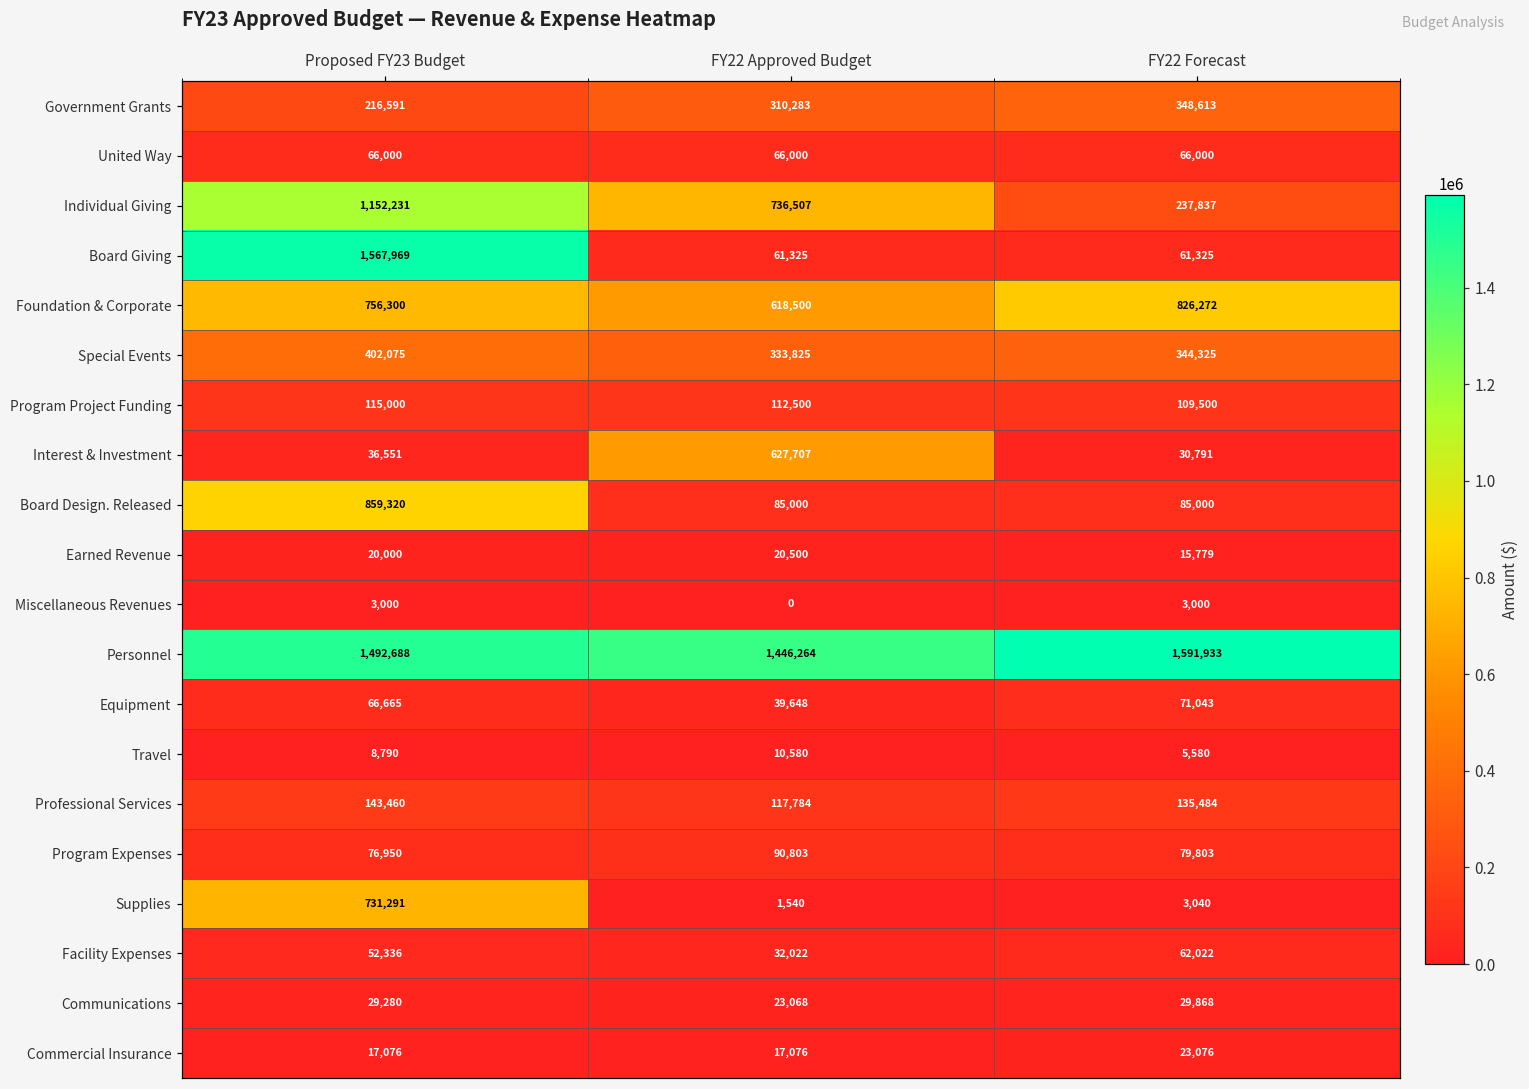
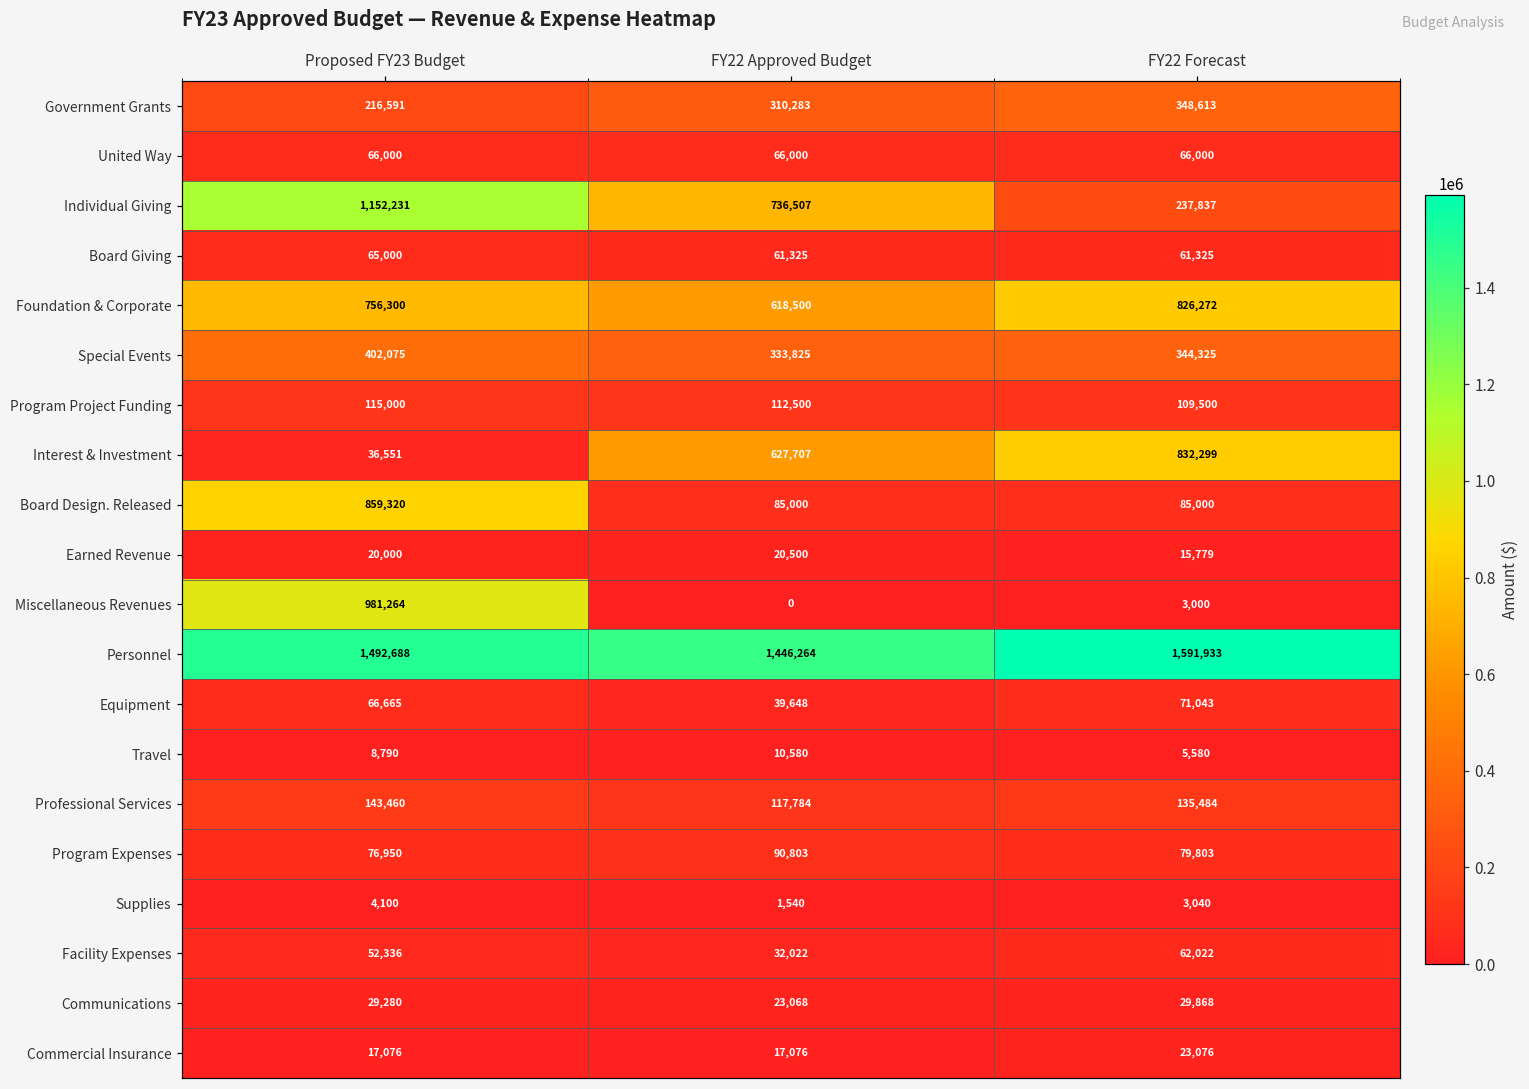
  {
    "Government Grants": {
      "Proposed FY23 Budget": "216,591",
      "FY22 Approved Budget": "310,283",
      "FY22 Forecast": "348,613"
    },
    "United Way": {
      "Proposed FY23 Budget": "66,000",
      "FY22 Approved Budget": "66,000",
      "FY22 Forecast": "66,000"
    },
    "Individual Giving": {
      "Proposed FY23 Budget": "1,152,231",
      "FY22 Approved Budget": "736,507",
      "FY22 Forecast": "237,837"
    },
    "Board Giving": {
-     "Proposed FY23 Budget": "1,567,969",
+     "Proposed FY23 Budget": "65,000",
      "FY22 Approved Budget": "61,325",
      "FY22 Forecast": "61,325"
    },
    "Foundation & Corporate": {
      "Proposed FY23 Budget": "756,300",
      "FY22 Approved Budget": "618,500",
      "FY22 Forecast": "826,272"
    },
    "Special Events": {
      "Proposed FY23 Budget": "402,075",
      "FY22 Approved Budget": "333,825",
      "FY22 Forecast": "344,325"
    },
    "Program Project Funding": {
      "Proposed FY23 Budget": "115,000",
      "FY22 Approved Budget": "112,500",
      "FY22 Forecast": "109,500"
    },
    "Interest & Investment": {
      "Proposed FY23 Budget": "36,551",
      "FY22 Approved Budget": "627,707",
-     "FY22 Forecast": "30,791"
+     "FY22 Forecast": "832,299"
    },
    "Board Design. Released": {
      "Proposed FY23 Budget": "859,320",
      "FY22 Approved Budget": "85,000",
      "FY22 Forecast": "85,000"
    },
    "Earned Revenue": {
      "Proposed FY23 Budget": "20,000",
      "FY22 Approved Budget": "20,500",
      "FY22 Forecast": "15,779"
    },
    "Miscellaneous Revenues": {
-     "Proposed FY23 Budget": "3,000",
+     "Proposed FY23 Budget": "981,264",
      "FY22 Approved Budget": "0",
      "FY22 Forecast": "3,000"
    },
    "Personnel": {
      "Proposed FY23 Budget": "1,492,688",
      "FY22 Approved Budget": "1,446,264",
      "FY22 Forecast": "1,591,933"
    },
    "Equipment": {
      "Proposed FY23 Budget": "66,665",
      "FY22 Approved Budget": "39,648",
      "FY22 Forecast": "71,043"
    },
    "Travel": {
      "Proposed FY23 Budget": "8,790",
      "FY22 Approved Budget": "10,580",
      "FY22 Forecast": "5,580"
    },
    "Professional Services": {
      "Proposed FY23 Budget": "143,460",
      "FY22 Approved Budget": "117,784",
      "FY22 Forecast": "135,484"
    },
    "Program Expenses": {
      "Proposed FY23 Budget": "76,950",
      "FY22 Approved Budget": "90,803",
      "FY22 Forecast": "79,803"
    },
    "Supplies": {
-     "Proposed FY23 Budget": "731,291",
+     "Proposed FY23 Budget": "4,100",
      "FY22 Approved Budget": "1,540",
      "FY22 Forecast": "3,040"
    },
    "Facility Expenses": {
      "Proposed FY23 Budget": "52,336",
      "FY22 Approved Budget": "32,022",
      "FY22 Forecast": "62,022"
    },
    "Communications": {
      "Proposed FY23 Budget": "29,280",
      "FY22 Approved Budget": "23,068",
      "FY22 Forecast": "29,868"
    },
    "Commercial Insurance": {
      "Proposed FY23 Budget": "17,076",
      "FY22 Approved Budget": "17,076",
      "FY22 Forecast": "23,076"
    }
  }
